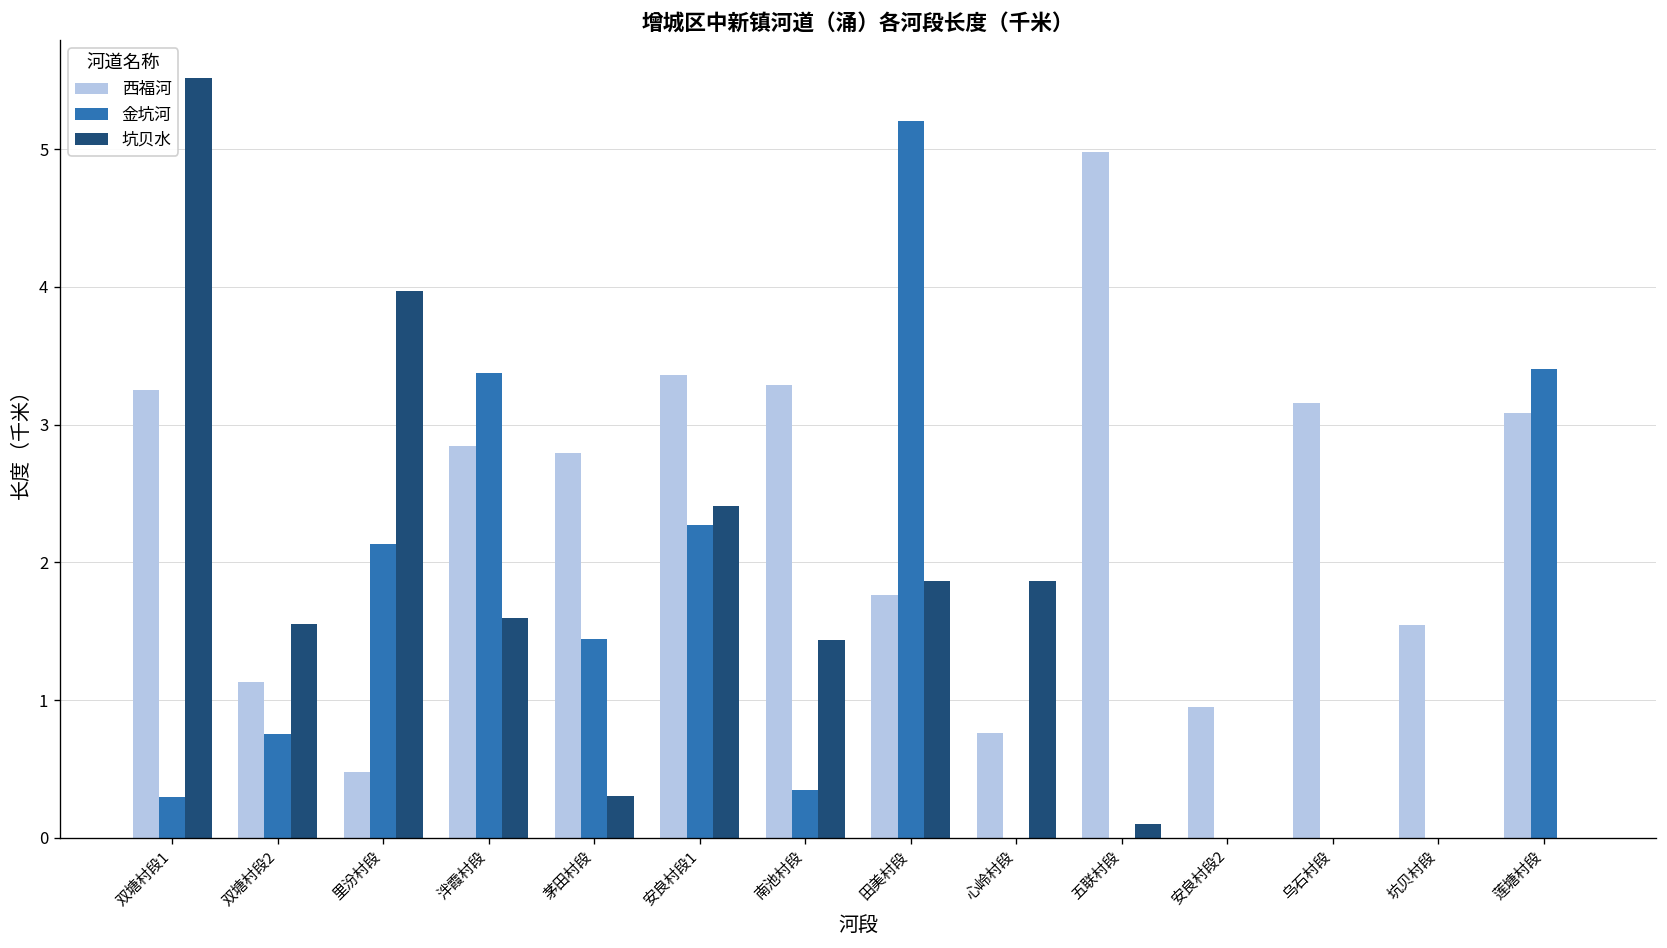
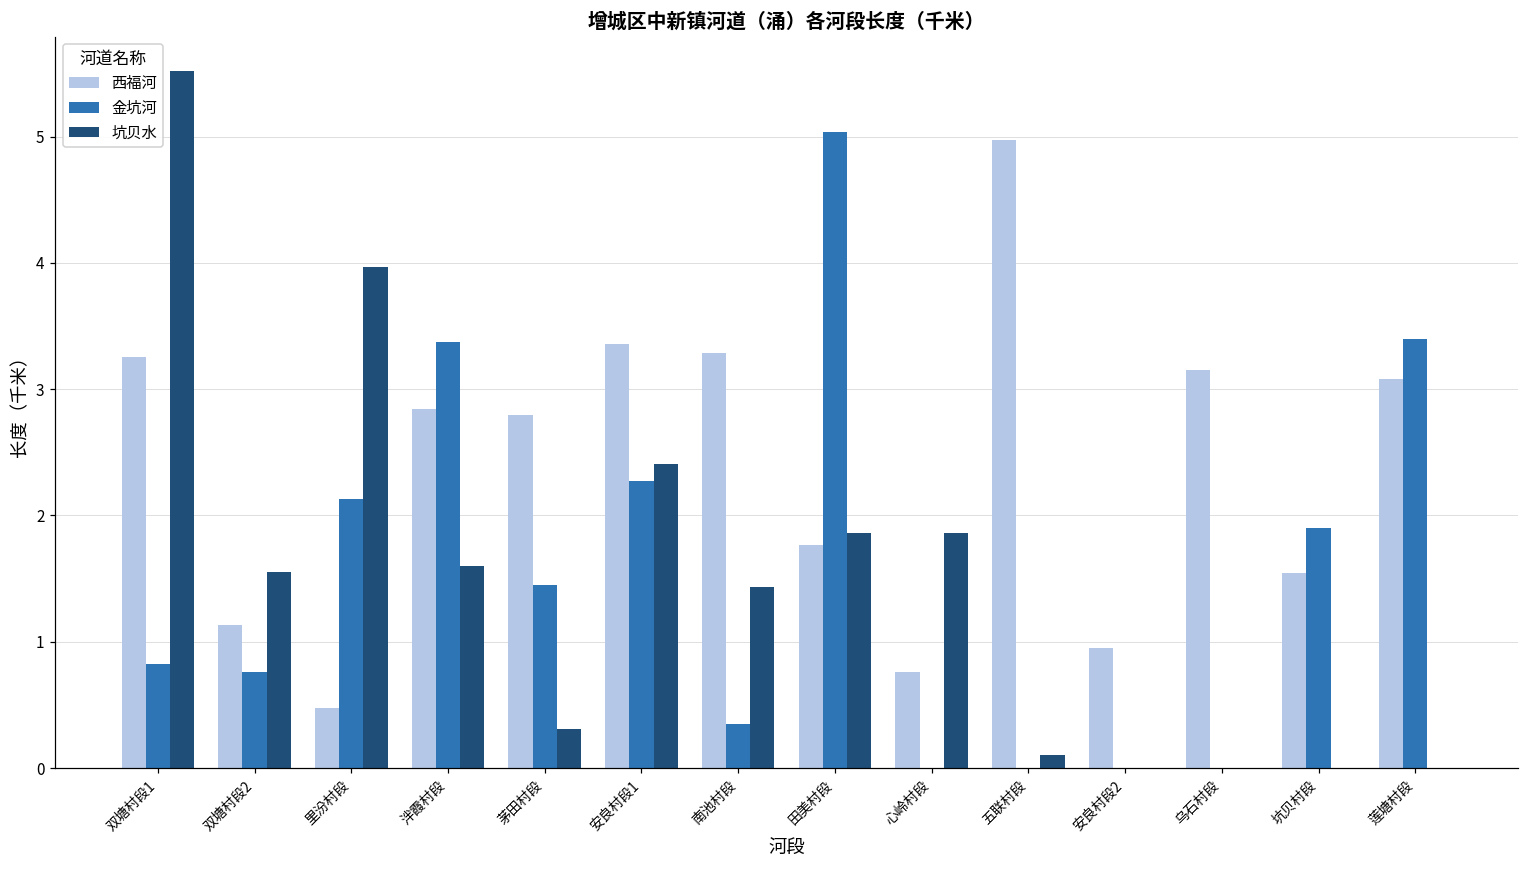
  {
    "西福河": {
      "双塘村段1": 3.25,
      "双塘村段2": 1.13,
      "里汾村段": 0.48,
      "泮霞村段": 2.85,
      "茅田村段": 2.79,
      "安良村段1": 3.36,
      "南池村段": 3.29,
      "田美村段": 1.76,
      "心岭村段": 0.76,
      "五联村段": 4.98,
      "安良村段2": 0.95,
      "乌石村段": 3.15,
      "坑贝村段": 1.55,
      "莲塘村段": 3.08
    },
    "金坑河": {
-     "双塘村段1": 0.30,
+     "双塘村段1": 0.82,
      "双塘村段2": 0.76,
      "里汾村段": 2.13,
      "泮霞村段": 3.37,
      "茅田村段": 1.45,
      "安良村段1": 2.27,
      "南池村段": 0.35,
-     "田美村段": 5.21,
+     "田美村段": 5.03,
      "心岭村段": 0.00,
      "五联村段": 0.00,
      "安良村段2": 0.00,
      "乌石村段": 0.00,
-     "坑贝村段": 0.0,
+     "坑贝村段": 1.9,
      "莲塘村段": 3.40
    },
    "坑贝水": {
      "双塘村段1": 5.52,
      "双塘村段2": 1.55,
      "里汾村段": 3.97,
      "泮霞村段": 1.60,
      "茅田村段": 0.31,
      "安良村段1": 2.41,
      "南池村段": 1.43,
      "田美村段": 1.86,
      "心岭村段": 1.86,
      "五联村段": 0.10,
      "安良村段2": 0.00,
      "乌石村段": 0.00,
      "坑贝村段": 0.00,
      "莲塘村段": 0.00
    }
  }
